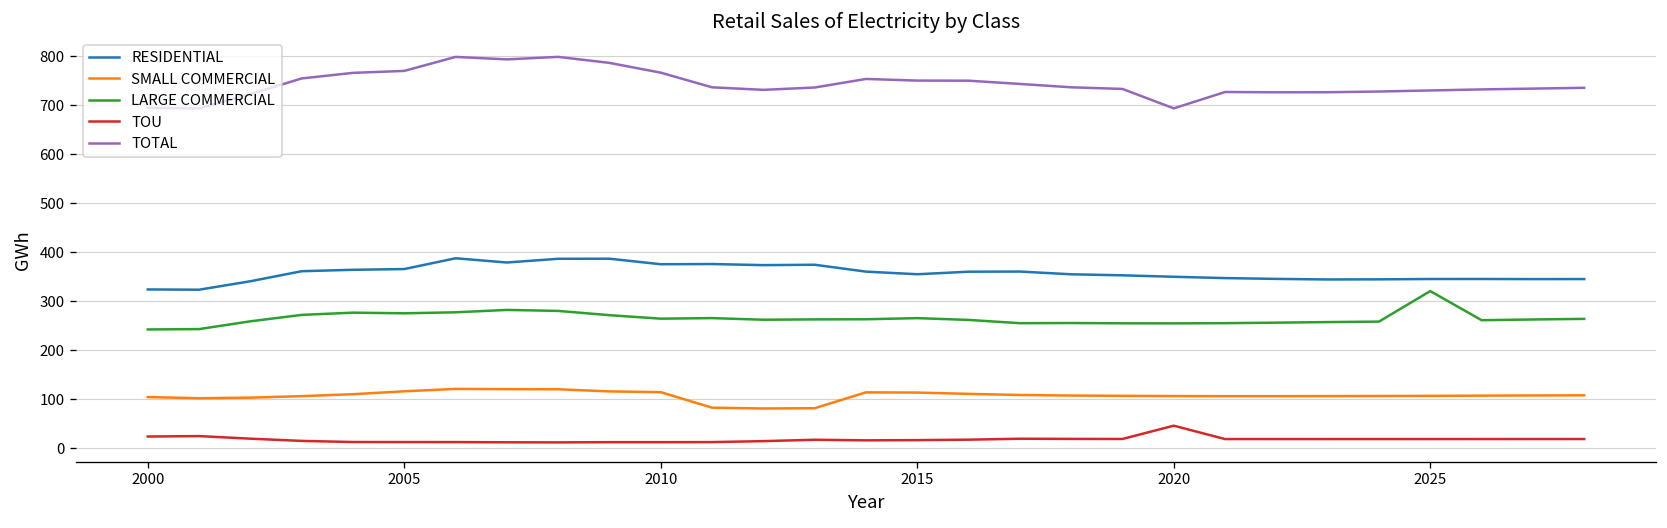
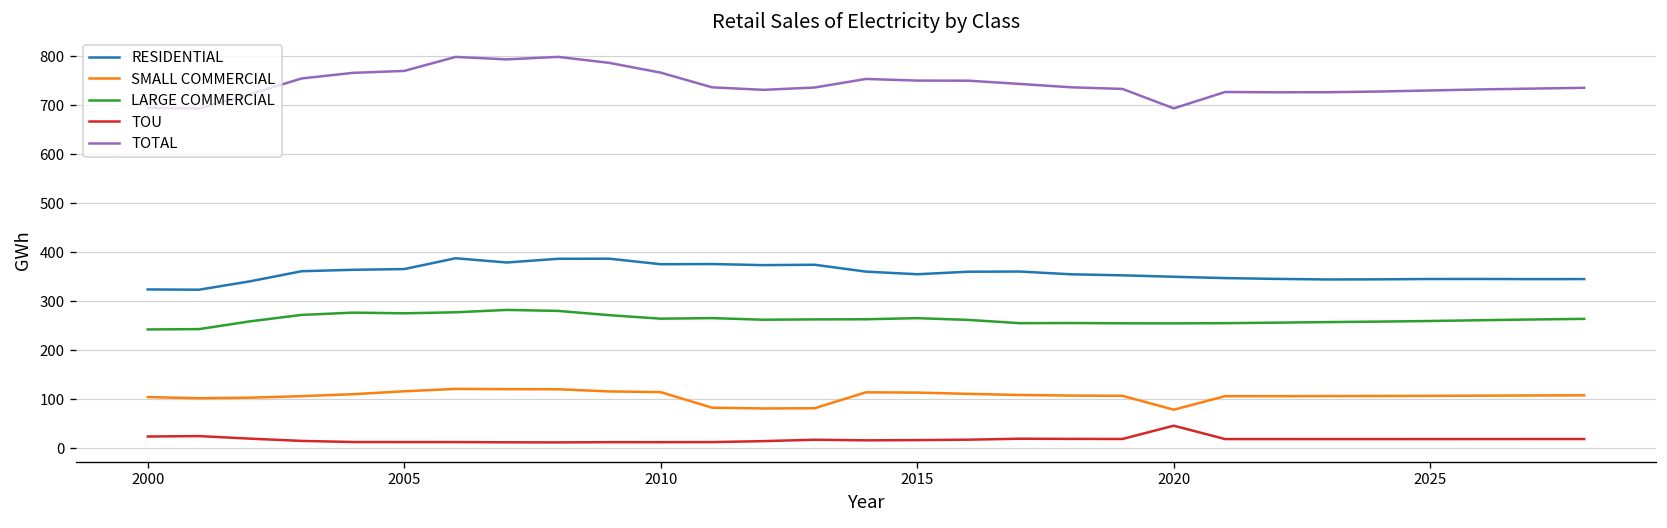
  {
    "RESIDENTIAL": {
      "2000": 320,
      "2005": 370,
      "2010": 380,
      "2015": 350,
      "2020": 350,
      "2025": 350
    },
    "SMALL COMMERCIAL": {
      "2000": 100,
      "2005": 120,
      "2010": 110,
      "2015": 110,
-     "2020": 110,
+     "2020": 80,
      "2025": 110
    },
    "LARGE COMMERCIAL": {
      "2000": 240,
      "2005": 280,
      "2010": 260,
      "2015": 270,
      "2020": 250,
-     "2025": 320
+     "2025": 260
    },
    "TOU": {
      "2000": 20,
      "2005": 10,
      "2010": 10,
      "2015": 20,
      "2020": 50,
      "2025": 20
    },
    "TOTAL": {
      "2005": 770,
      "2010": 770,
      "2015": 750,
      "2020": 690,
      "2025": 730
    }
  }
